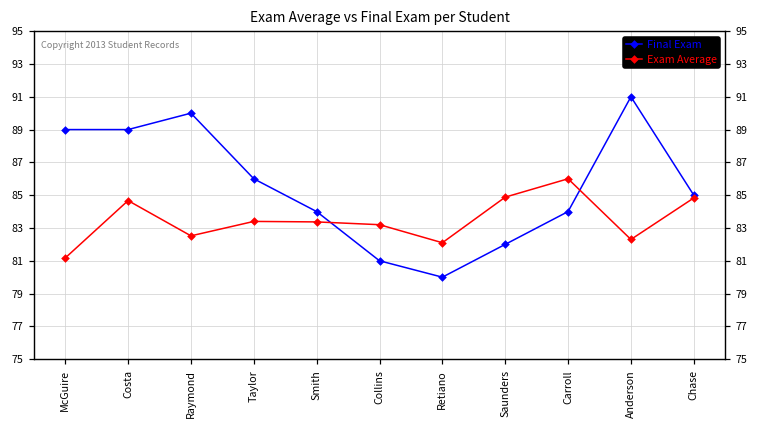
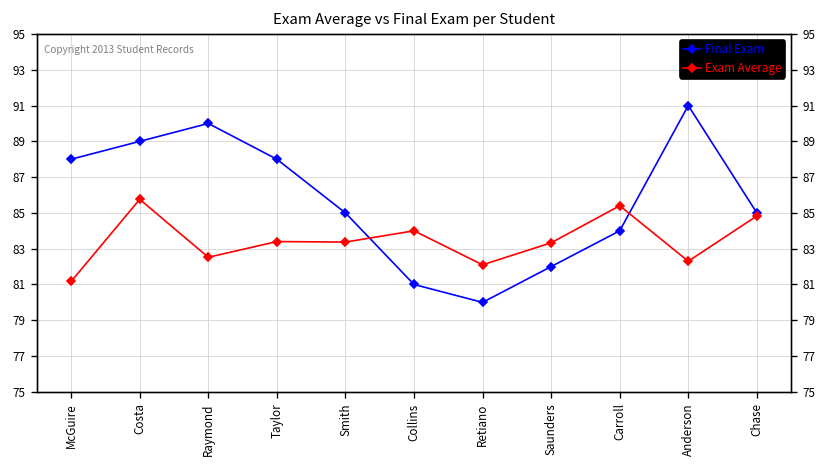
  {
    "Final Exam": {
-     "McGuire": 89,
+     "McGuire": 88,
      "Costa": 89,
      "Raymond": 90,
-     "Taylor": 86,
-     "Smith": 84,
+     "Taylor": 88,
+     "Smith": 85,
      "Collins": 81,
      "Retiano": 80,
      "Saunders": 82,
      "Carroll": 84,
      "Anderson": 91,
      "Chase": 85
    },
    "Exam Average": {
      "McGuire": 81.2,
-     "Costa": 84.7,
+     "Costa": 85.8,
      "Raymond": 82.5,
      "Taylor": 83.4,
      "Smith": 83.4,
-     "Collins": 83.2,
+     "Collins": 84.0,
      "Retiano": 82.1,
-     "Saunders": 84.9,
-     "Carroll": 86.0,
+     "Saunders": 83.3,
+     "Carroll": 85.4,
      "Anderson": 82.3,
      "Chase": 84.8
    }
  }
